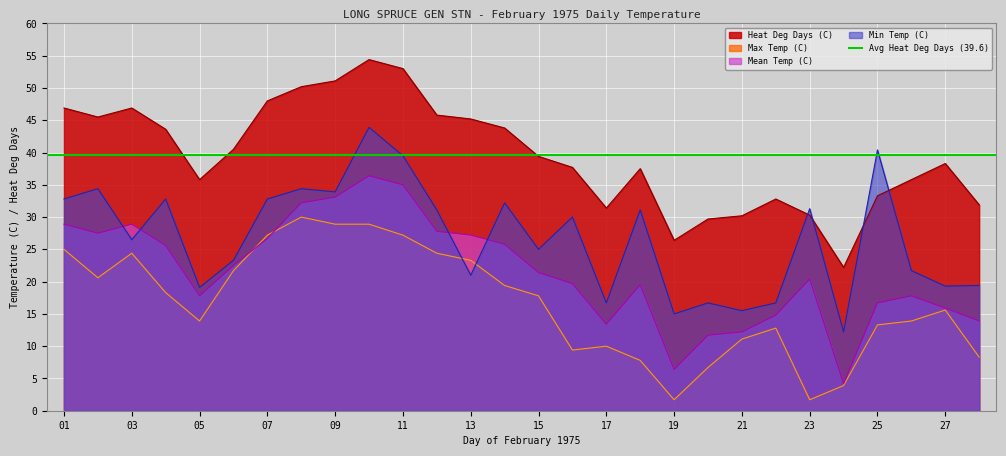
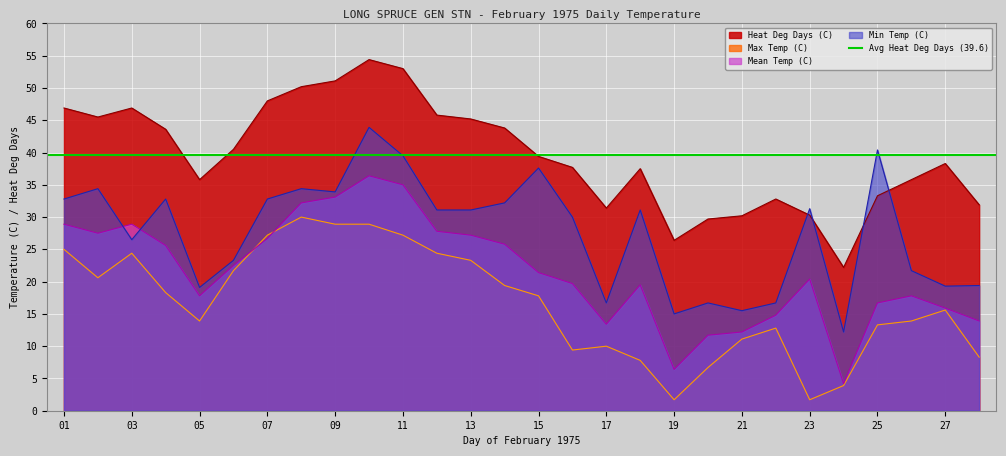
  {
    "Heat Deg Days (C)": {
      "01": 47,
      "03": 47,
      "05": 36,
      "07": 48,
      "09": 51,
      "11": 53,
      "13": 45,
      "15": 39,
      "17": 31,
      "19": 26,
      "21": 30,
      "23": 30,
      "25": 33,
      "27": 38
    },
    "Max Temp (C)": {
      "01": 25,
      "03": 24,
      "05": 14,
      "07": 27,
      "09": 29,
      "11": 27,
      "13": 23,
      "15": 18,
      "17": 10,
      "19": 2,
      "21": 11,
      "23": 2,
      "25": 13
    },
    "Mean Temp (C)": {
      "01": 29,
      "03": 29,
      "05": 18,
      "07": 27,
      "09": 33,
      "11": 35,
      "13": 27,
      "15": 21,
      "17": 13,
      "19": 6,
      "21": 12,
      "23": 20,
      "25": 17
    },
    "Min Temp (C)": {
      "01": 33,
      "03": 27,
      "05": 19,
      "07": 33,
      "09": 34,
      "11": 40,
-     "13": 21,
-     "15": 25,
+     "13": 31,
+     "15": 38,
      "17": 17,
      "19": 15,
      "21": 16,
      "23": 31,
      "25": 40,
      "27": 19
    }
  }
